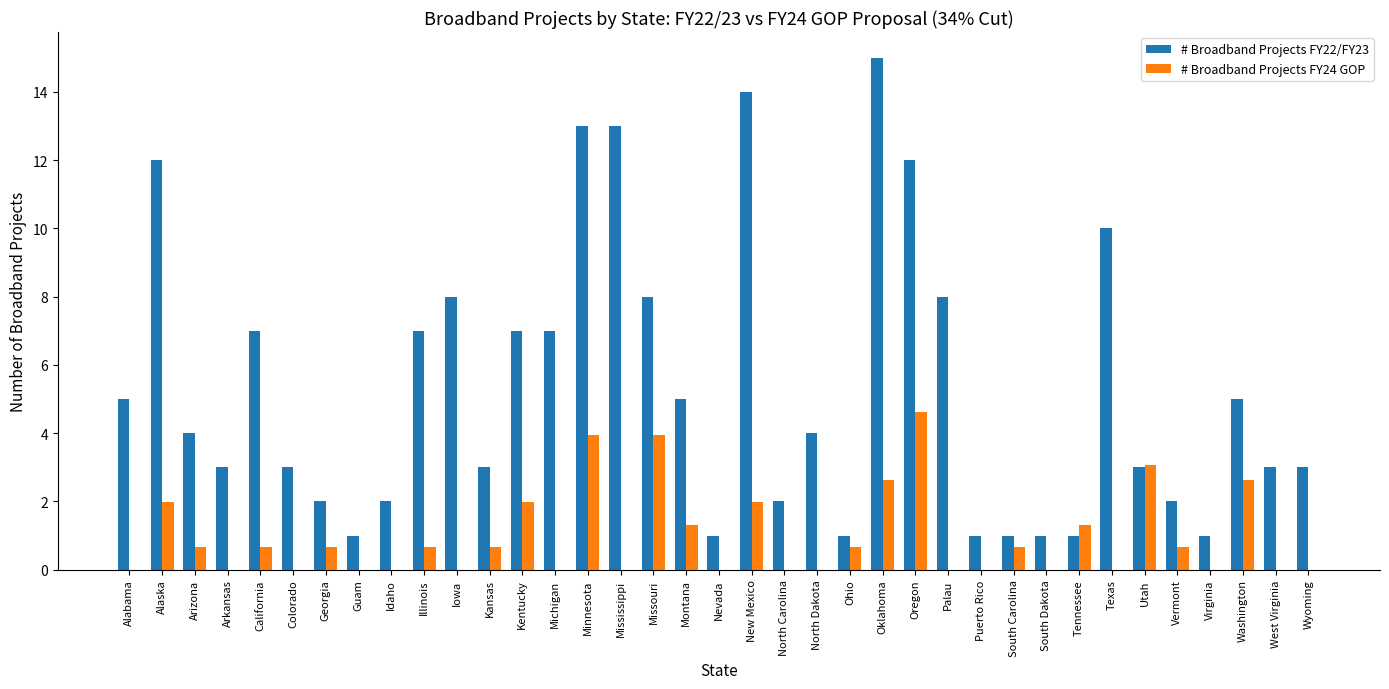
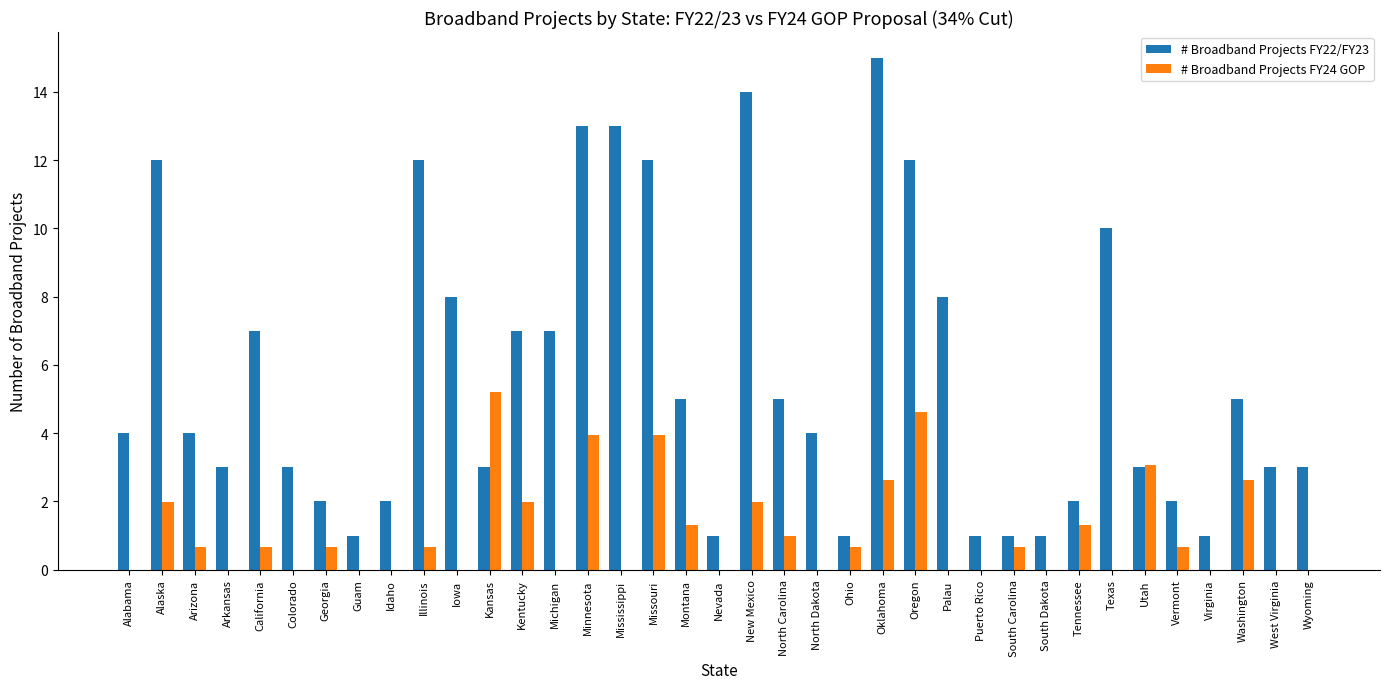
  {
    "# Broadband Projects FY22/FY23": {
-     "Alabama": 5,
+     "Alabama": 4,
      "Alaska": 12,
      "Arizona": 4,
      "Arkansas": 3,
      "California": 7,
      "Colorado": 3,
      "Georgia": 2,
      "Guam": 1,
      "Idaho": 2,
-     "Illinois": 7,
+     "Illinois": 12,
      "Iowa": 8,
      "Kansas": 3,
      "Kentucky": 7,
      "Michigan": 7,
      "Minnesota": 13,
      "Mississippi": 13,
-     "Missouri": 8,
+     "Missouri": 12,
      "Montana": 5,
      "Nevada": 1,
      "New Mexico": 14,
-     "North Carolina": 2,
+     "North Carolina": 5,
      "North Dakota": 4,
      "Ohio": 1,
      "Oklahoma": 15,
      "Oregon": 12,
      "Palau": 8,
      "Puerto Rico": 1,
      "South Carolina": 1,
      "South Dakota": 1,
-     "Tennessee": 1,
+     "Tennessee": 2,
      "Texas": 10,
      "Utah": 3,
      "Vermont": 2,
      "Virginia": 1,
      "Washington": 5,
      "West Virginia": 3,
      "Wyoming": 3
    },
    "# Broadband Projects FY24 GOP": {
      "Alabama": 0.0,
      "Alaska": 2.0,
      "Arizona": 0.7,
      "Arkansas": 0.0,
      "California": 0.7,
      "Colorado": 0.0,
      "Georgia": 0.7,
      "Guam": 0.0,
      "Idaho": 0.0,
      "Illinois": 0.7,
      "Iowa": 0.0,
-     "Kansas": 0.7,
+     "Kansas": 5.2,
      "Kentucky": 2.0,
      "Michigan": 0.0,
      "Minnesota": 4.0,
      "Mississippi": 0.0,
      "Missouri": 4.0,
      "Montana": 1.3,
      "Nevada": 0.0,
      "New Mexico": 2.0,
-     "North Carolina": 0,
+     "North Carolina": 1,
      "North Dakota": 0.0,
      "Ohio": 0.7,
      "Oklahoma": 2.6,
      "Oregon": 4.6,
      "Palau": 0.0,
      "Puerto Rico": 0.0,
      "South Carolina": 0.7,
      "South Dakota": 0.0,
      "Tennessee": 1.3,
      "Texas": 0.0,
      "Utah": 3.1,
      "Vermont": 0.7,
      "Virginia": 0.0,
      "Washington": 2.6,
      "West Virginia": 0.0,
      "Wyoming": 0.0
    }
  }
